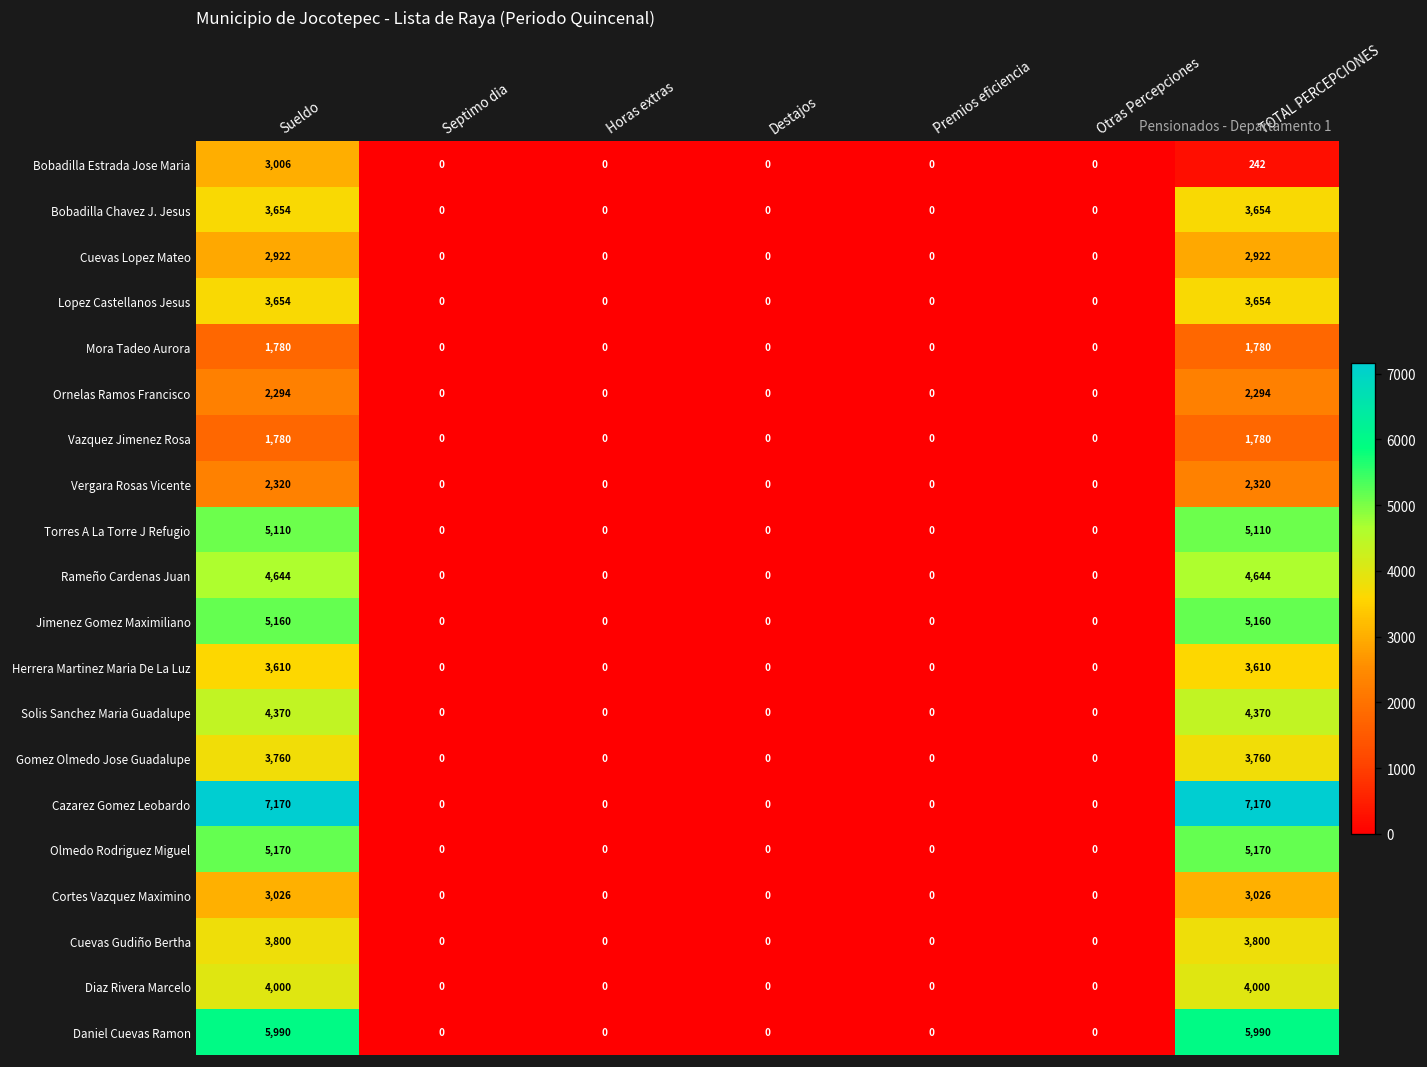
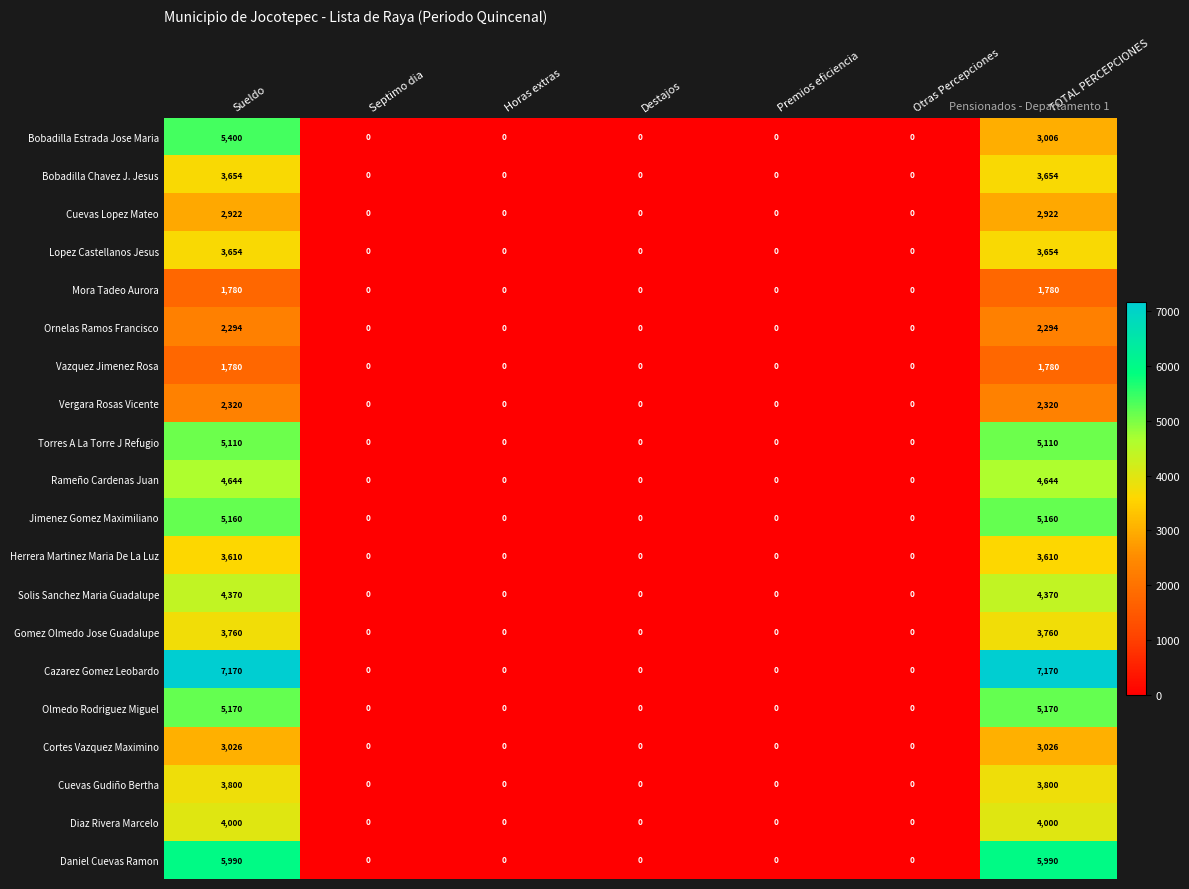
  {
    "Bobadilla Estrada Jose Maria": {
-     "Sueldo": "3,006",
+     "Sueldo": "5,400",
      "Septimo dia": "0",
      "Horas extras": "0",
      "Destajos": "0",
      "Premios eficiencia": "0",
      "Otras Percepciones": "0",
-     "TOTAL PERCEPCIONES": "242"
+     "TOTAL PERCEPCIONES": "3,006"
    },
    "Bobadilla Chavez J. Jesus": {
      "Sueldo": "3,654",
      "Septimo dia": "0",
      "Horas extras": "0",
      "Destajos": "0",
      "Premios eficiencia": "0",
      "Otras Percepciones": "0",
      "TOTAL PERCEPCIONES": "3,654"
    },
    "Cuevas Lopez Mateo": {
      "Sueldo": "2,922",
      "Septimo dia": "0",
      "Horas extras": "0",
      "Destajos": "0",
      "Premios eficiencia": "0",
      "Otras Percepciones": "0",
      "TOTAL PERCEPCIONES": "2,922"
    },
    "Lopez Castellanos Jesus": {
      "Sueldo": "3,654",
      "Septimo dia": "0",
      "Horas extras": "0",
      "Destajos": "0",
      "Premios eficiencia": "0",
      "Otras Percepciones": "0",
      "TOTAL PERCEPCIONES": "3,654"
    },
    "Mora Tadeo Aurora": {
      "Sueldo": "1,780",
      "Septimo dia": "0",
      "Horas extras": "0",
      "Destajos": "0",
      "Premios eficiencia": "0",
      "Otras Percepciones": "0",
      "TOTAL PERCEPCIONES": "1,780"
    },
    "Ornelas Ramos Francisco": {
      "Sueldo": "2,294",
      "Septimo dia": "0",
      "Horas extras": "0",
      "Destajos": "0",
      "Premios eficiencia": "0",
      "Otras Percepciones": "0",
      "TOTAL PERCEPCIONES": "2,294"
    },
    "Vazquez Jimenez Rosa": {
      "Sueldo": "1,780",
      "Septimo dia": "0",
      "Horas extras": "0",
      "Destajos": "0",
      "Premios eficiencia": "0",
      "Otras Percepciones": "0",
      "TOTAL PERCEPCIONES": "1,780"
    },
    "Vergara Rosas Vicente": {
      "Sueldo": "2,320",
      "Septimo dia": "0",
      "Horas extras": "0",
      "Destajos": "0",
      "Premios eficiencia": "0",
      "Otras Percepciones": "0",
      "TOTAL PERCEPCIONES": "2,320"
    },
    "Torres A La Torre J Refugio": {
      "Sueldo": "5,110",
      "Septimo dia": "0",
      "Horas extras": "0",
      "Destajos": "0",
      "Premios eficiencia": "0",
      "Otras Percepciones": "0",
      "TOTAL PERCEPCIONES": "5,110"
    },
    "Rameño Cardenas Juan": {
      "Sueldo": "4,644",
      "Septimo dia": "0",
      "Horas extras": "0",
      "Destajos": "0",
      "Premios eficiencia": "0",
      "Otras Percepciones": "0",
      "TOTAL PERCEPCIONES": "4,644"
    },
    "Jimenez Gomez Maximiliano": {
      "Sueldo": "5,160",
      "Septimo dia": "0",
      "Horas extras": "0",
      "Destajos": "0",
      "Premios eficiencia": "0",
      "Otras Percepciones": "0",
      "TOTAL PERCEPCIONES": "5,160"
    },
    "Herrera Martinez Maria De La Luz": {
      "Sueldo": "3,610",
      "Septimo dia": "0",
      "Horas extras": "0",
      "Destajos": "0",
      "Premios eficiencia": "0",
      "Otras Percepciones": "0",
      "TOTAL PERCEPCIONES": "3,610"
    },
    "Solis Sanchez Maria Guadalupe": {
      "Sueldo": "4,370",
      "Septimo dia": "0",
      "Horas extras": "0",
      "Destajos": "0",
      "Premios eficiencia": "0",
      "Otras Percepciones": "0",
      "TOTAL PERCEPCIONES": "4,370"
    },
    "Gomez Olmedo Jose Guadalupe": {
      "Sueldo": "3,760",
      "Septimo dia": "0",
      "Horas extras": "0",
      "Destajos": "0",
      "Premios eficiencia": "0",
      "Otras Percepciones": "0",
      "TOTAL PERCEPCIONES": "3,760"
    },
    "Cazarez Gomez Leobardo": {
      "Sueldo": "7,170",
      "Septimo dia": "0",
      "Horas extras": "0",
      "Destajos": "0",
      "Premios eficiencia": "0",
      "Otras Percepciones": "0",
      "TOTAL PERCEPCIONES": "7,170"
    },
    "Olmedo Rodriguez Miguel": {
      "Sueldo": "5,170",
      "Septimo dia": "0",
      "Horas extras": "0",
      "Destajos": "0",
      "Premios eficiencia": "0",
      "Otras Percepciones": "0",
      "TOTAL PERCEPCIONES": "5,170"
    },
    "Cortes Vazquez Maximino": {
      "Sueldo": "3,026",
      "Septimo dia": "0",
      "Horas extras": "0",
      "Destajos": "0",
      "Premios eficiencia": "0",
      "Otras Percepciones": "0",
      "TOTAL PERCEPCIONES": "3,026"
    },
    "Cuevas Gudiño Bertha": {
      "Sueldo": "3,800",
      "Septimo dia": "0",
      "Horas extras": "0",
      "Destajos": "0",
      "Premios eficiencia": "0",
      "Otras Percepciones": "0",
      "TOTAL PERCEPCIONES": "3,800"
    },
    "Diaz Rivera Marcelo": {
      "Sueldo": "4,000",
      "Septimo dia": "0",
      "Horas extras": "0",
      "Destajos": "0",
      "Premios eficiencia": "0",
      "Otras Percepciones": "0",
      "TOTAL PERCEPCIONES": "4,000"
    },
    "Daniel Cuevas Ramon": {
      "Sueldo": "5,990",
      "Septimo dia": "0",
      "Horas extras": "0",
      "Destajos": "0",
      "Premios eficiencia": "0",
      "Otras Percepciones": "0",
      "TOTAL PERCEPCIONES": "5,990"
    }
  }
